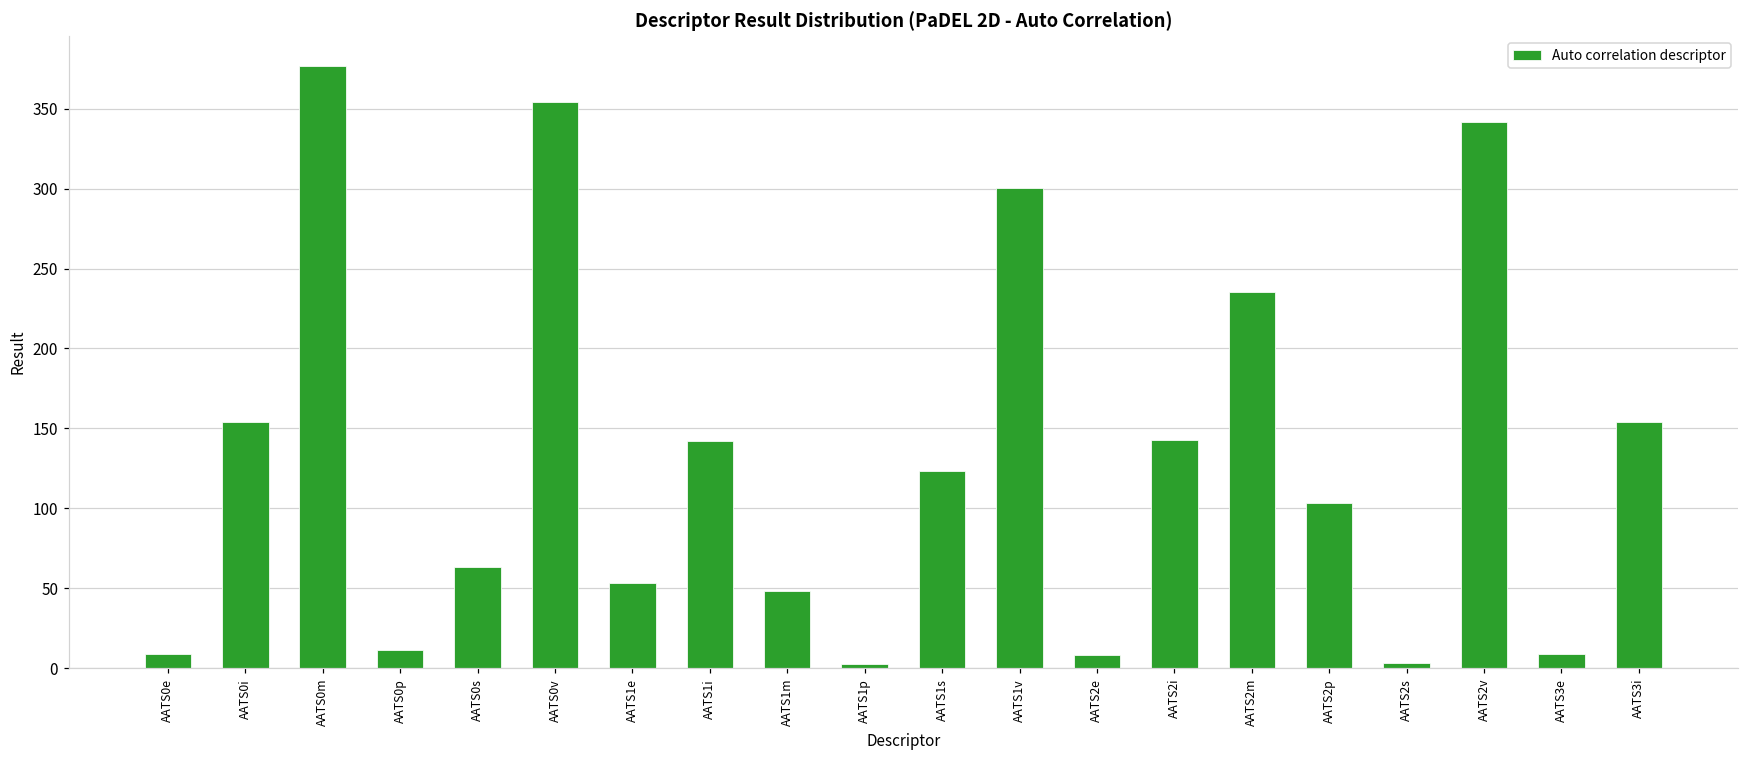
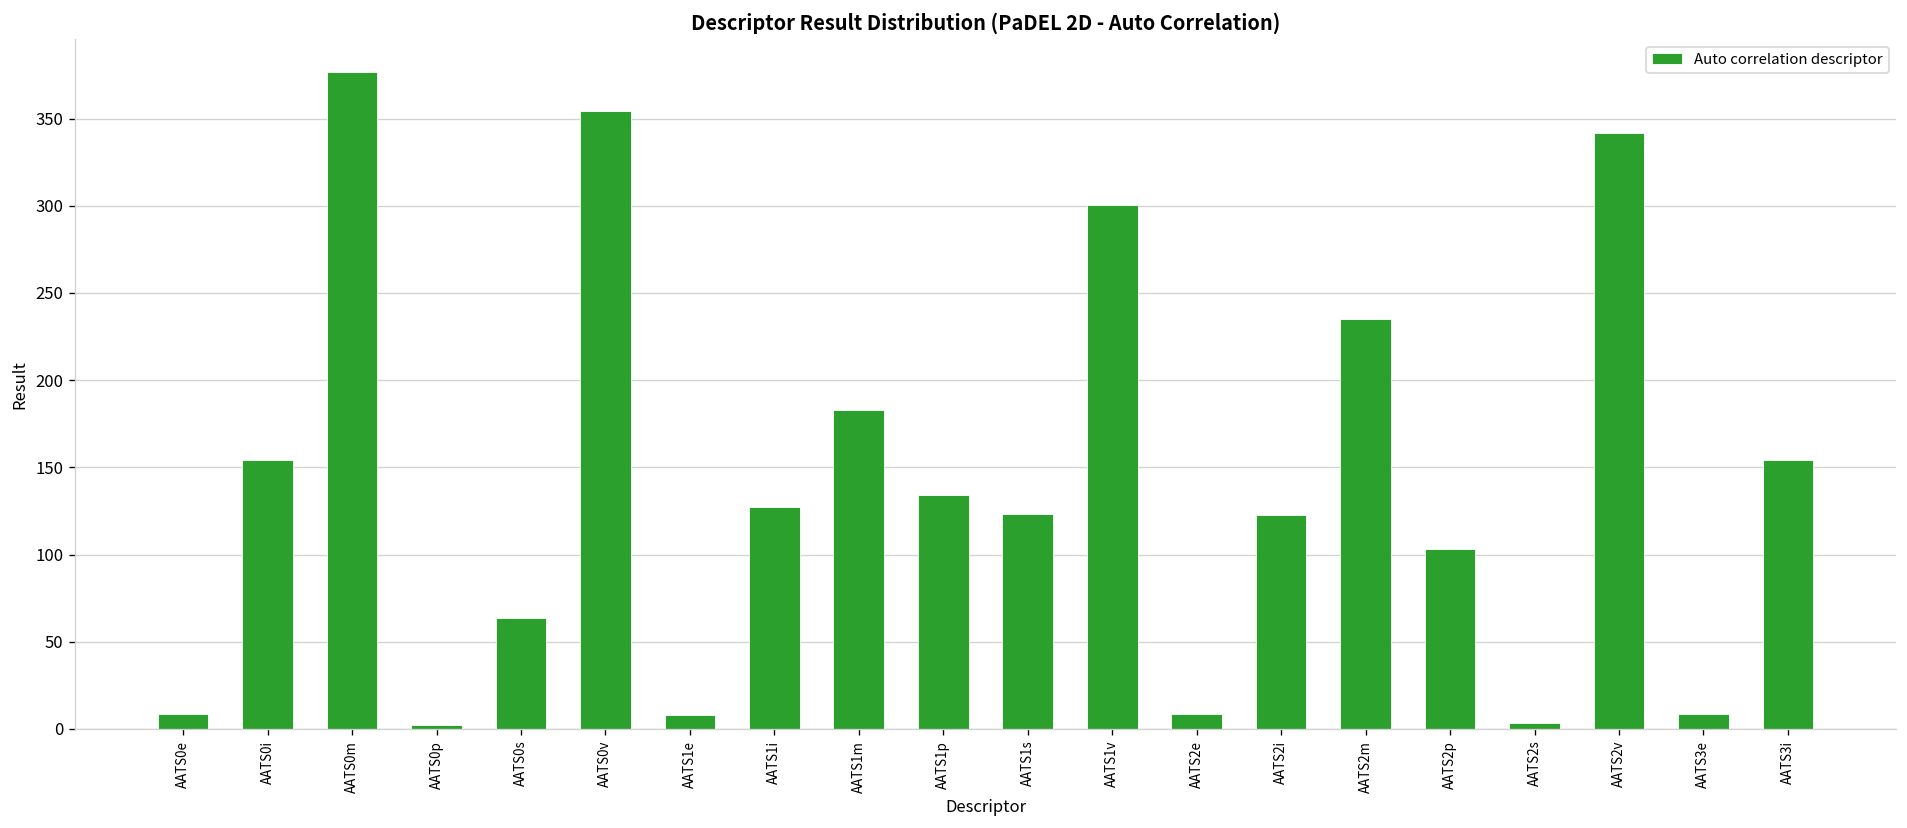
  {
    "AATS0e": 9,
    "AATS0i": 154,
    "AATS0m": 377,
-   "AATS0p": 12,
+   "AATS0p": 3,
    "AATS0s": 64,
    "AATS0v": 354,
-   "AATS1e": 53,
-   "AATS1i": 142,
-   "AATS1m": 48,
-   "AATS1p": 2,
+   "AATS1e": 8,
+   "AATS1i": 127,
+   "AATS1m": 183,
+   "AATS1p": 134,
    "AATS1s": 123,
    "AATS1v": 300,
    "AATS2e": 8,
-   "AATS2i": 143,
+   "AATS2i": 122,
    "AATS2m": 235,
    "AATS2p": 103,
    "AATS2s": 3,
    "AATS2v": 342,
    "AATS3e": 9,
    "AATS3i": 154
  }
